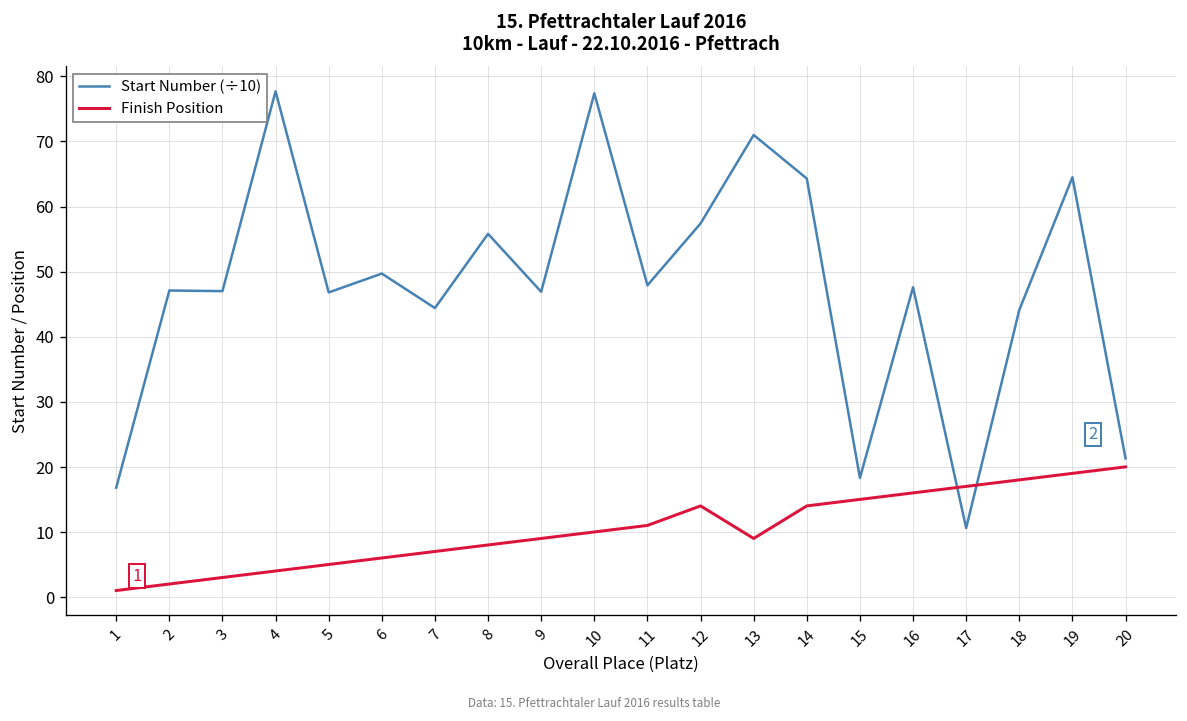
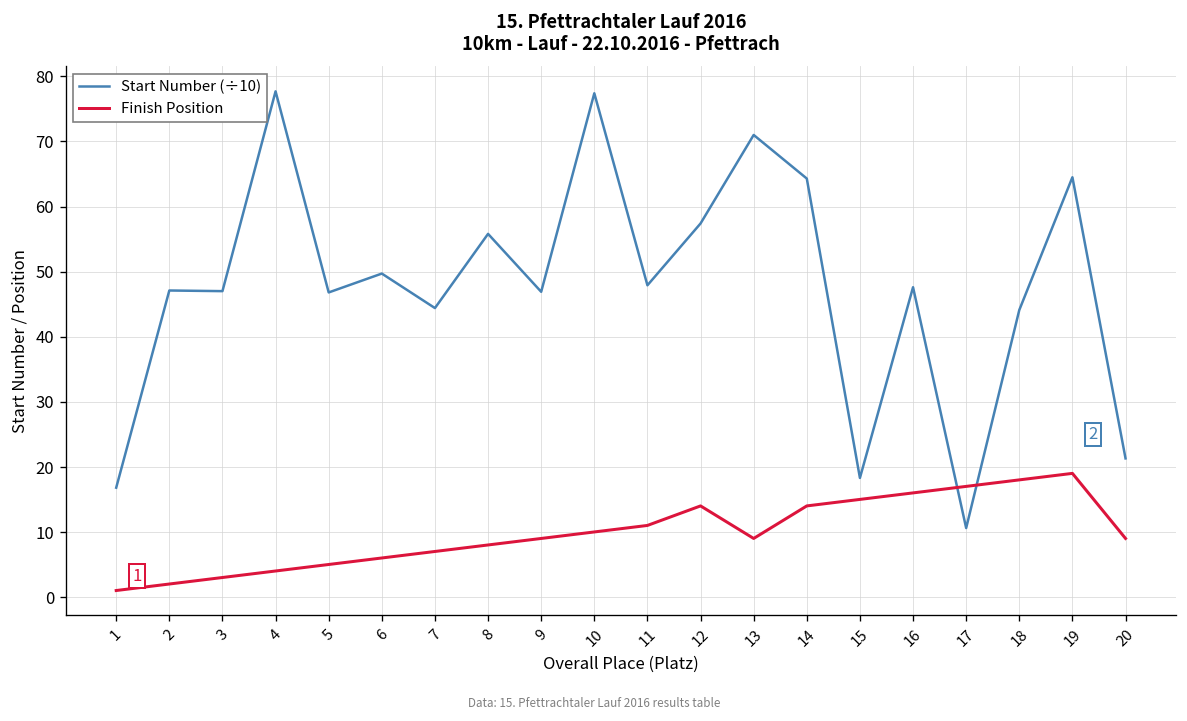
  {
    "Start Number (÷10)": {
      "1": 17,
      "2": 47,
      "3": 47,
      "4": 78,
      "5": 47,
      "6": 50,
      "7": 44,
      "8": 56,
      "9": 47,
      "10": 77,
      "11": 48,
      "12": 57,
      "13": 71,
      "14": 64,
      "15": 18,
      "16": 48,
      "17": 11,
      "18": 44,
      "19": 65,
      "20": 21
    },
    "Finish Position": {
      "2": 2,
      "3": 3,
      "4": 4,
      "5": 5,
      "6": 6,
      "7": 7,
      "8": 8,
      "9": 9,
      "10": 10,
      "11": 11,
      "12": 14,
      "13": 9,
      "14": 14,
      "15": 15,
      "16": 16,
      "17": 17,
      "18": 18,
      "19": 19,
-     "20": 20
+     "20": 9
    }
  }
